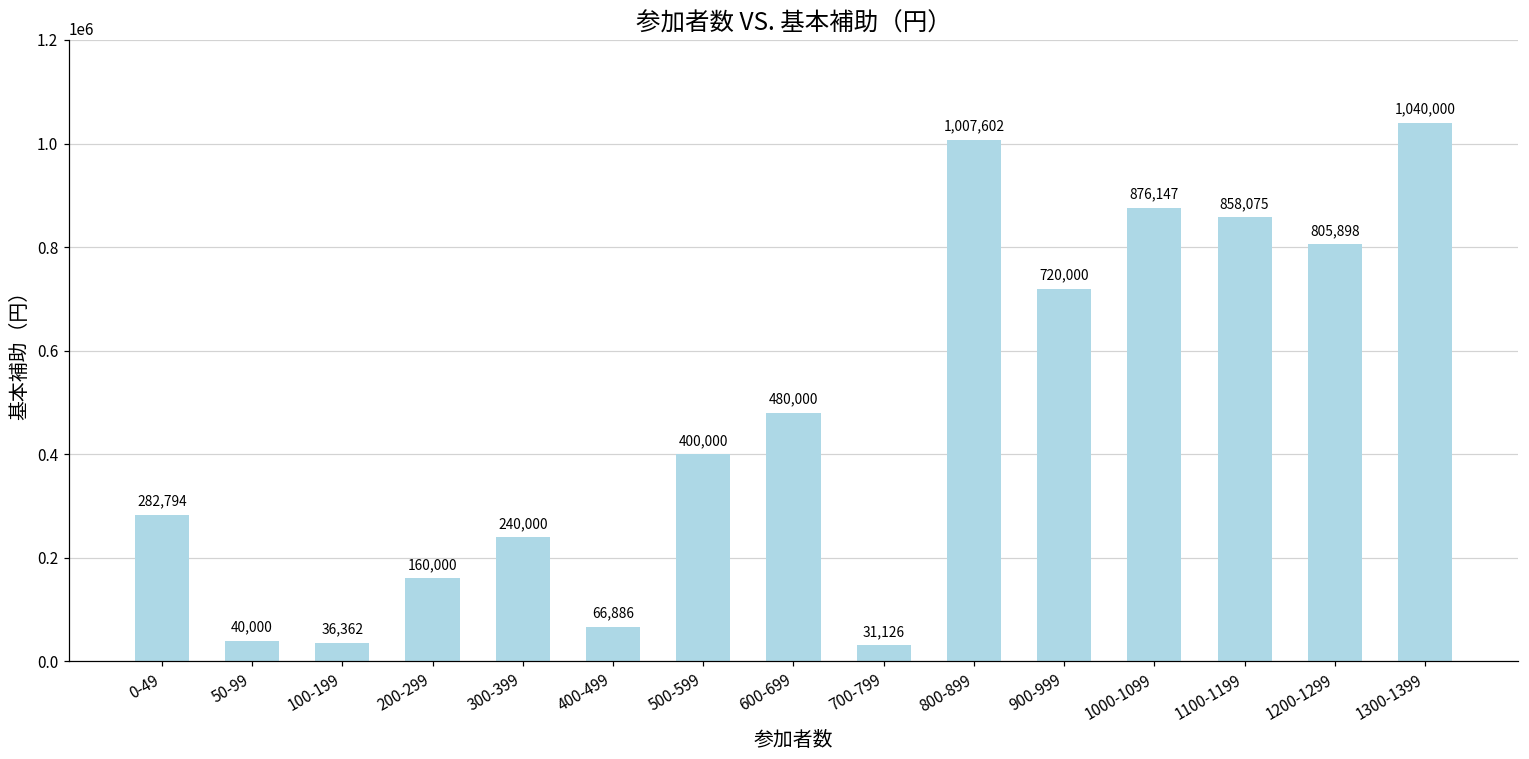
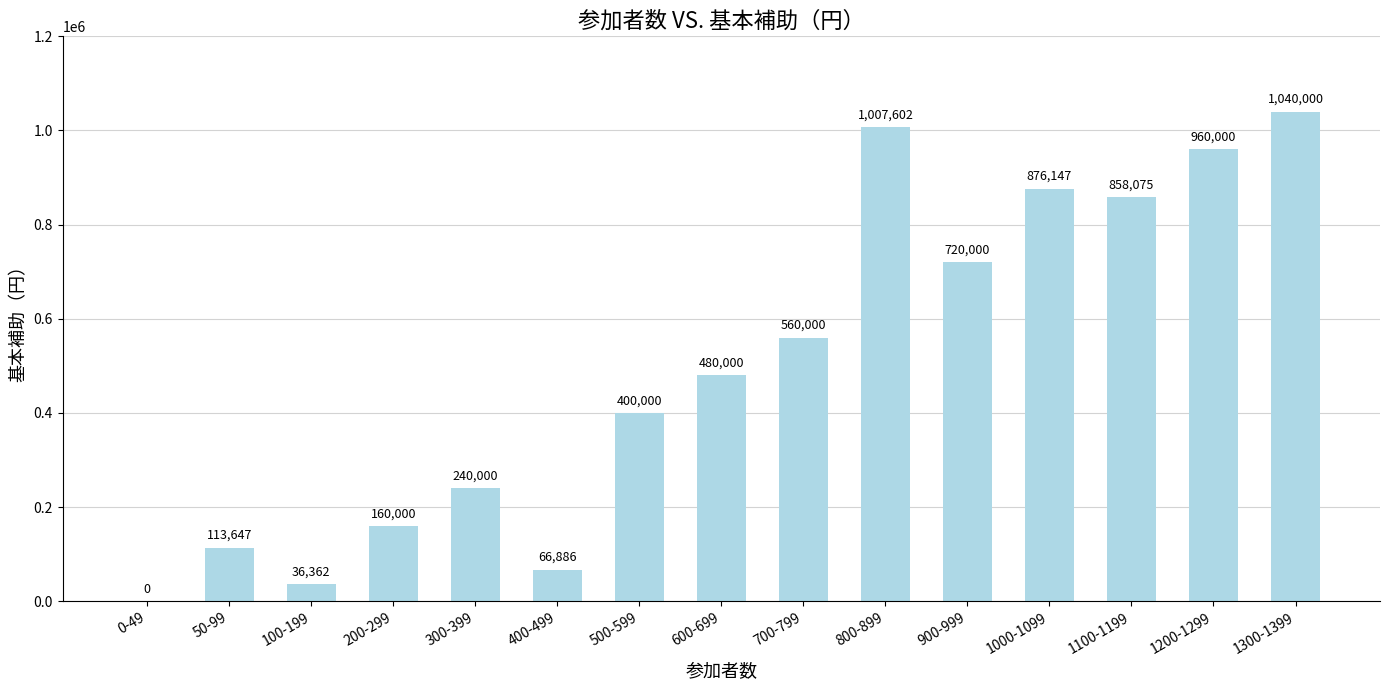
  {
-   "0-49": "282,794",
-   "50-99": "40,000",
+   "0-49": "0",
+   "50-99": "113,647",
    "100-199": "36,362",
    "200-299": "160,000",
    "300-399": "240,000",
    "400-499": "66,886",
    "500-599": "400,000",
    "600-699": "480,000",
-   "700-799": "31,126",
+   "700-799": "560,000",
    "800-899": "1,007,602",
    "900-999": "720,000",
    "1000-1099": "876,147",
    "1100-1199": "858,075",
-   "1200-1299": "805,898",
+   "1200-1299": "960,000",
    "1300-1399": "1,040,000"
  }
